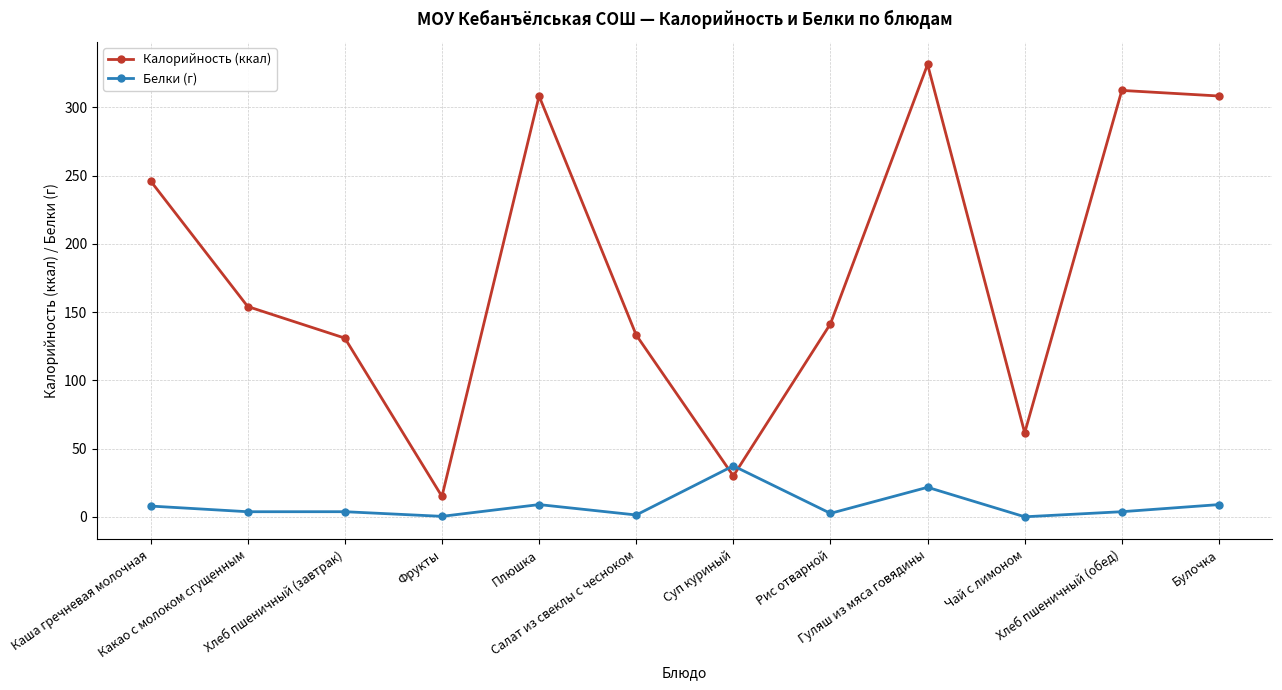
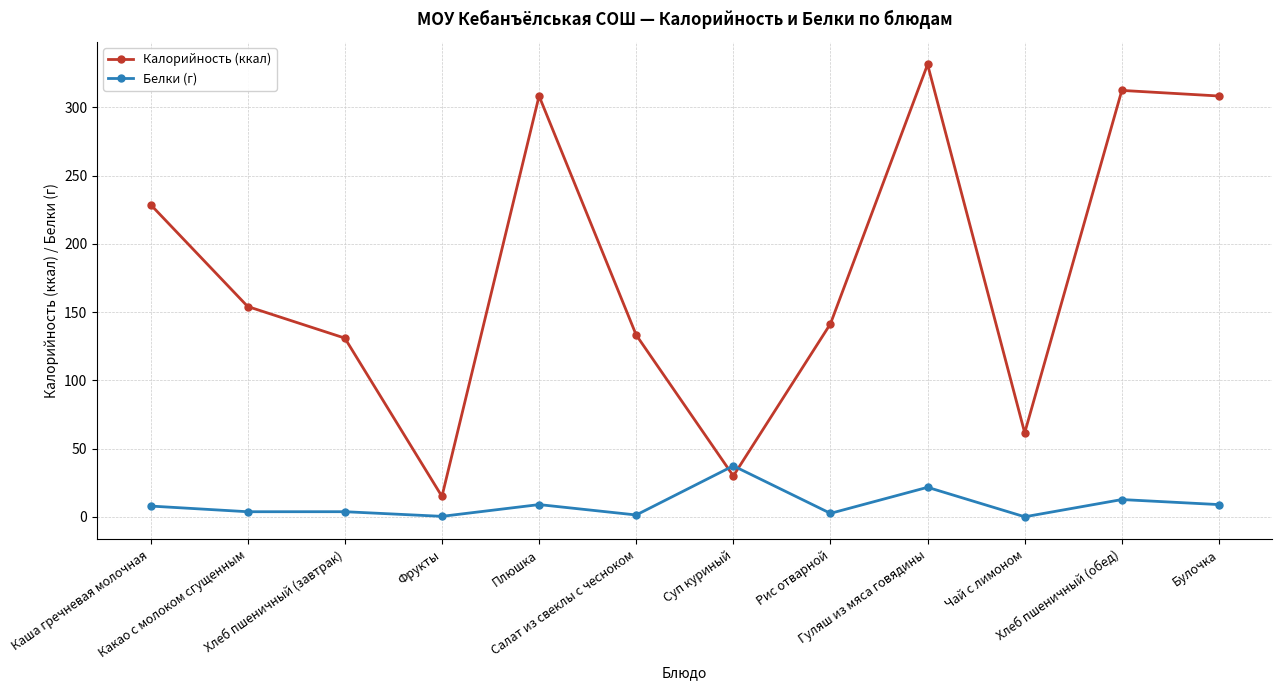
  {
    "Калорийность (ккал)": {
-     "Каша гречневая молочная": 246,
+     "Каша гречневая молочная": 229,
      "Какао с молоком сгущенным": 154,
      "Хлеб пшеничный (завтрак)": 131,
      "Фрукты": 15,
      "Плюшка": 308,
      "Салат из свеклы с чесноком": 133,
      "Суп куриный": 30,
      "Рис отварной": 141,
      "Гуляш из мяса говядины": 332,
      "Чай с лимоном": 62,
      "Хлеб пшеничный (обед)": 313,
      "Булочка": 308
    },
    "Белки (г)": {
      "Каша гречневая молочная": 8,
      "Какао с молоком сгущенным": 4,
      "Хлеб пшеничный (завтрак)": 4,
      "Фрукты": 0,
      "Плюшка": 9,
      "Салат из свеклы с чесноком": 1,
      "Суп куриный": 37,
      "Рис отварной": 3,
      "Гуляш из мяса говядины": 22,
      "Чай с лимоном": 0,
-     "Хлеб пшеничный (обед)": 4,
+     "Хлеб пшеничный (обед)": 13,
      "Булочка": 9
    }
  }
